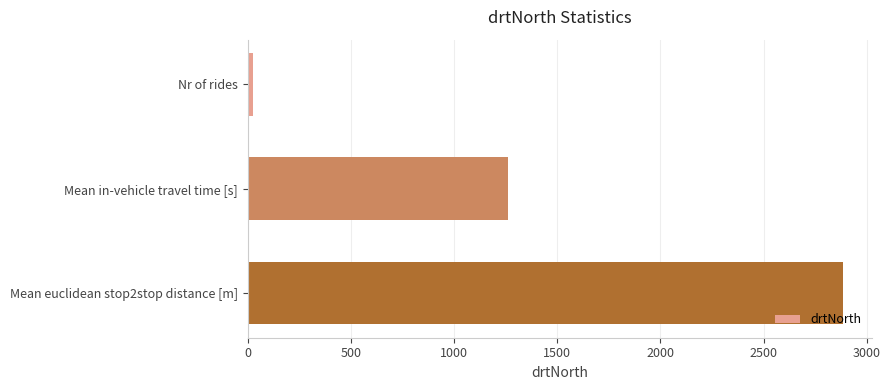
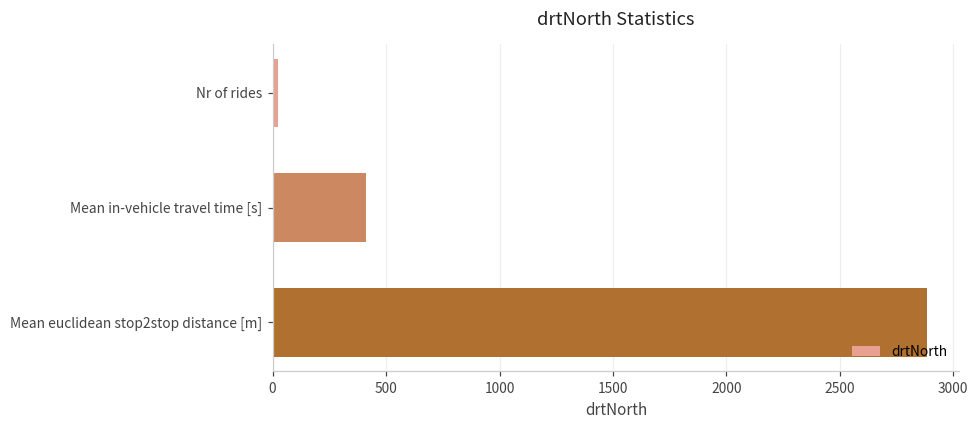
  {
    "Nr of rides": 30,
-   "Mean in-vehicle travel time [s]": 1260,
+   "Mean in-vehicle travel time [s]": 410,
    "Mean euclidean stop2stop distance [m]": 2880
  }
